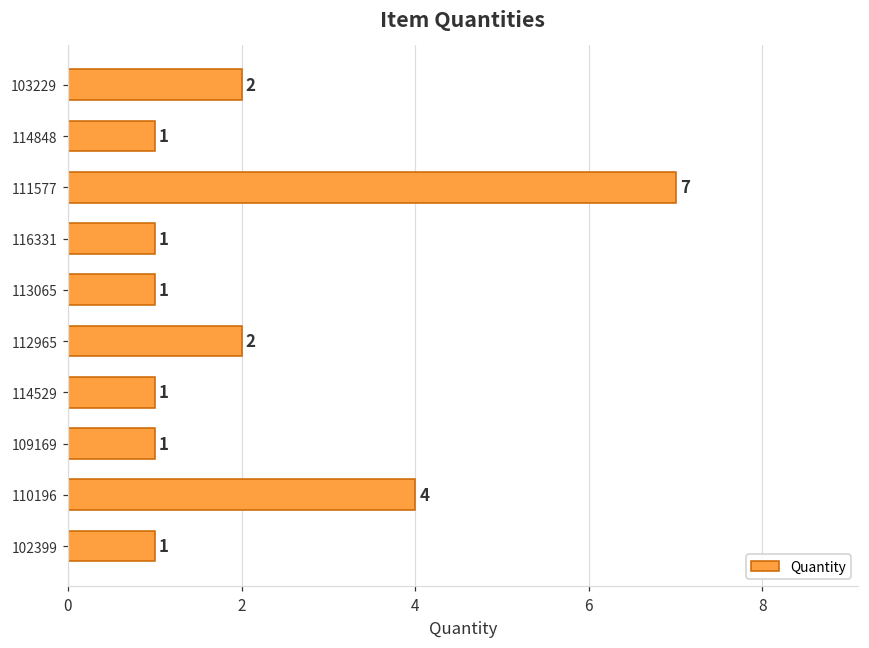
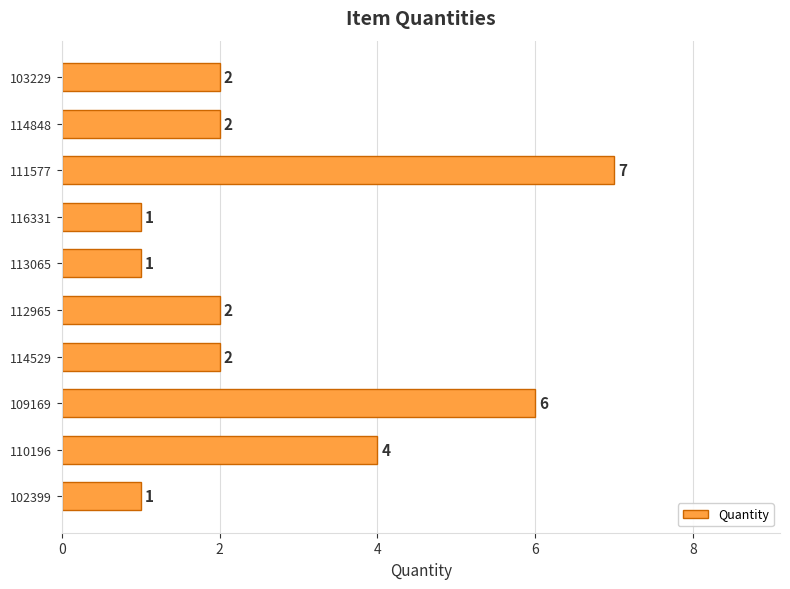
  {
    "103229": 2,
-   "114848": 1,
+   "114848": 2,
    "111577": 7,
    "116331": 1,
    "113065": 1,
    "112965": 2,
-   "114529": 1,
-   "109169": 1,
+   "114529": 2,
+   "109169": 6,
    "110196": 4,
    "102399": 1
  }
